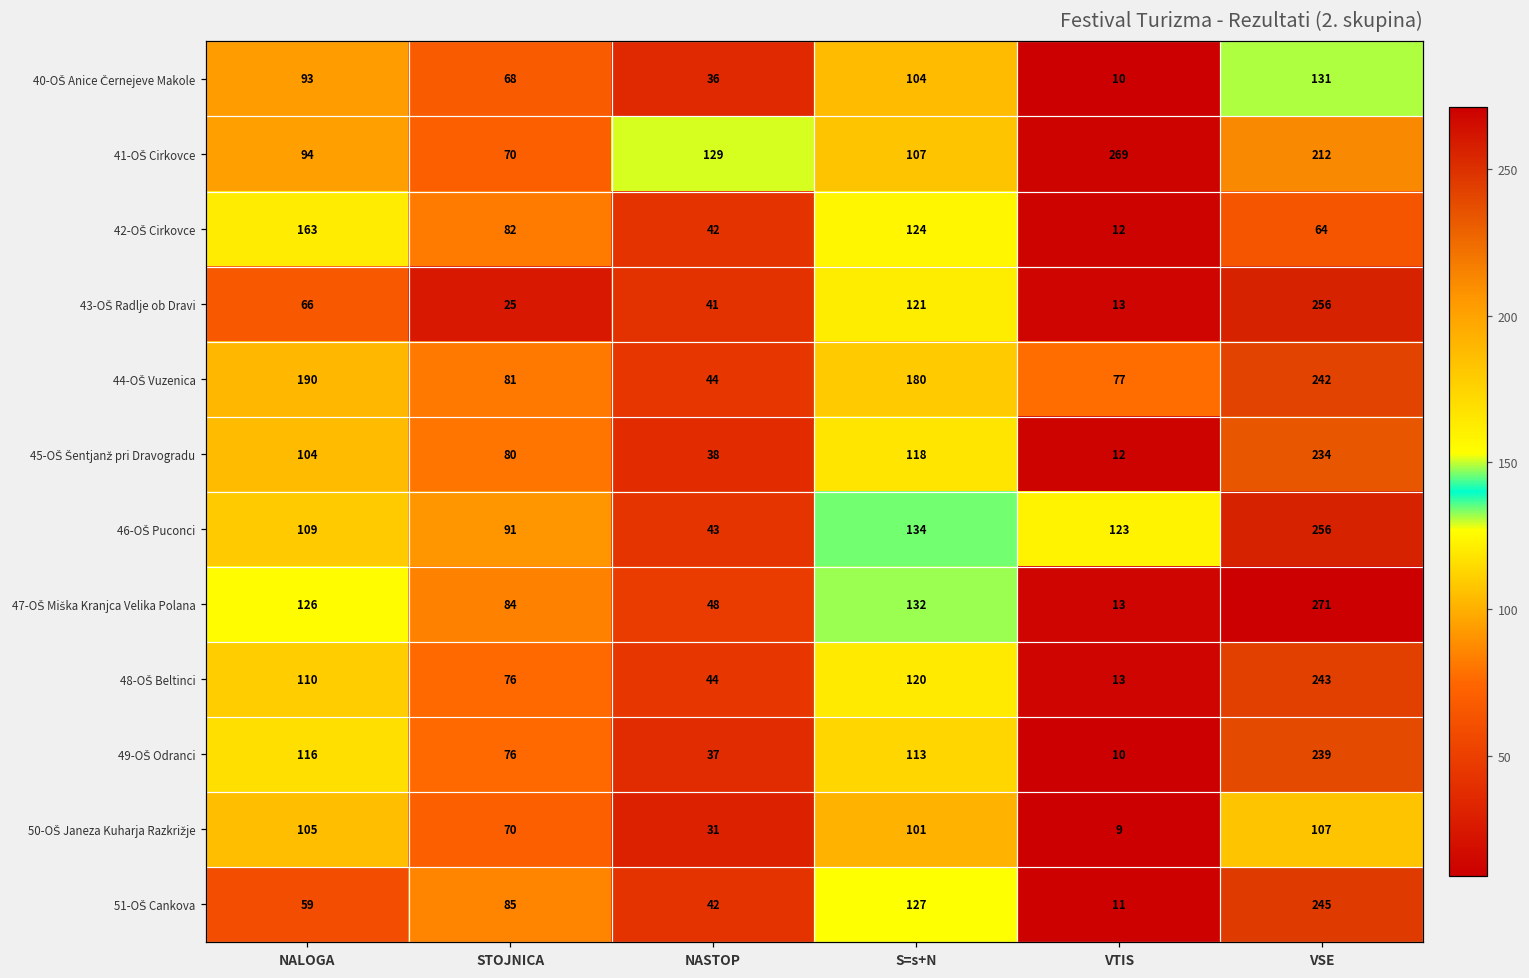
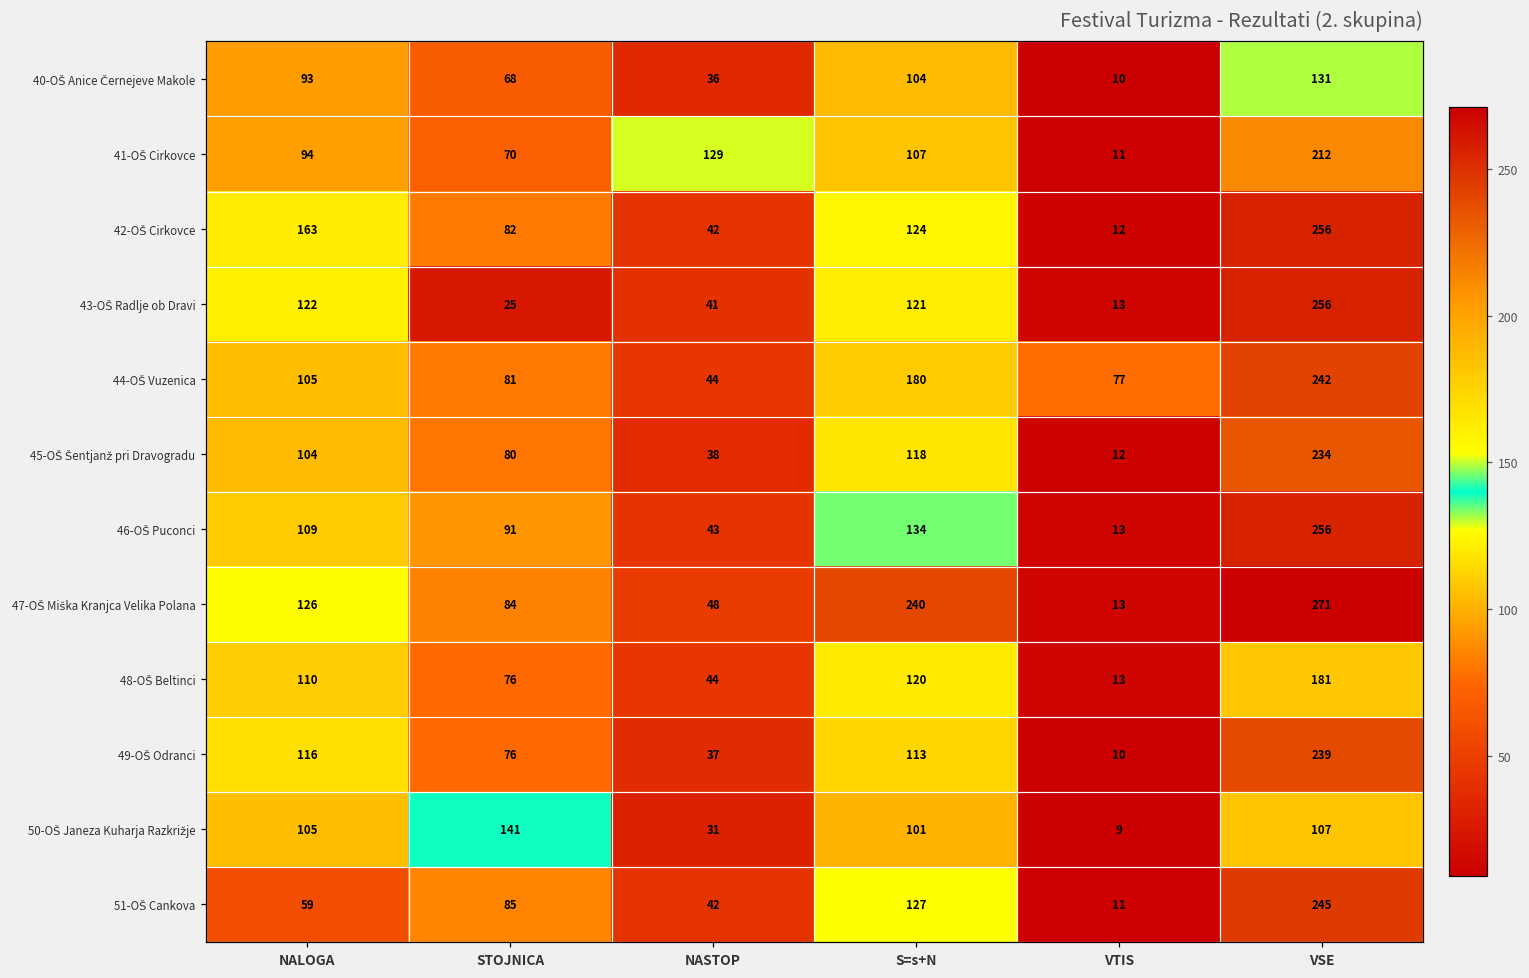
  {
    "40-OŠ Anice Černejeve Makole": {
      "NALOGA": 93,
      "STOJNICA": 68,
      "NASTOP": 36,
      "S=s+N": 104,
      "VTIS": 10,
      "VSE": 131
    },
    "41-OŠ Cirkovce": {
      "NALOGA": 94,
      "STOJNICA": 70,
      "NASTOP": 129,
      "S=s+N": 107,
-     "VTIS": 269,
+     "VTIS": 11,
      "VSE": 212
    },
    "42-OŠ Cirkovce": {
      "NALOGA": 163,
      "STOJNICA": 82,
      "NASTOP": 42,
      "S=s+N": 124,
      "VTIS": 12,
-     "VSE": 64
+     "VSE": 256
    },
    "43-OŠ Radlje ob Dravi": {
-     "NALOGA": 66,
+     "NALOGA": 122,
      "STOJNICA": 25,
      "NASTOP": 41,
      "S=s+N": 121,
      "VTIS": 13,
      "VSE": 256
    },
    "44-OŠ Vuzenica": {
-     "NALOGA": 190,
+     "NALOGA": 105,
      "STOJNICA": 81,
      "NASTOP": 44,
      "S=s+N": 180,
      "VTIS": 77,
      "VSE": 242
    },
    "45-OŠ Šentjanž pri Dravogradu": {
      "NALOGA": 104,
      "STOJNICA": 80,
      "NASTOP": 38,
      "S=s+N": 118,
      "VTIS": 12,
      "VSE": 234
    },
    "46-OŠ Puconci": {
      "NALOGA": 109,
      "STOJNICA": 91,
      "NASTOP": 43,
      "S=s+N": 134,
-     "VTIS": 123,
+     "VTIS": 13,
      "VSE": 256
    },
    "47-OŠ Miška Kranjca Velika Polana": {
      "NALOGA": 126,
      "STOJNICA": 84,
      "NASTOP": 48,
-     "S=s+N": 132,
+     "S=s+N": 240,
      "VTIS": 13,
      "VSE": 271
    },
    "48-OŠ Beltinci": {
      "NALOGA": 110,
      "STOJNICA": 76,
      "NASTOP": 44,
      "S=s+N": 120,
      "VTIS": 13,
-     "VSE": 243
+     "VSE": 181
    },
    "49-OŠ Odranci": {
      "NALOGA": 116,
      "STOJNICA": 76,
      "NASTOP": 37,
      "S=s+N": 113,
      "VTIS": 10,
      "VSE": 239
    },
    "50-OŠ Janeza Kuharja Razkrižje": {
      "NALOGA": 105,
-     "STOJNICA": 70,
+     "STOJNICA": 141,
      "NASTOP": 31,
      "S=s+N": 101,
      "VTIS": 9,
      "VSE": 107
    },
    "51-OŠ Cankova": {
      "NALOGA": 59,
      "STOJNICA": 85,
      "NASTOP": 42,
      "S=s+N": 127,
      "VTIS": 11,
      "VSE": 245
    }
  }
